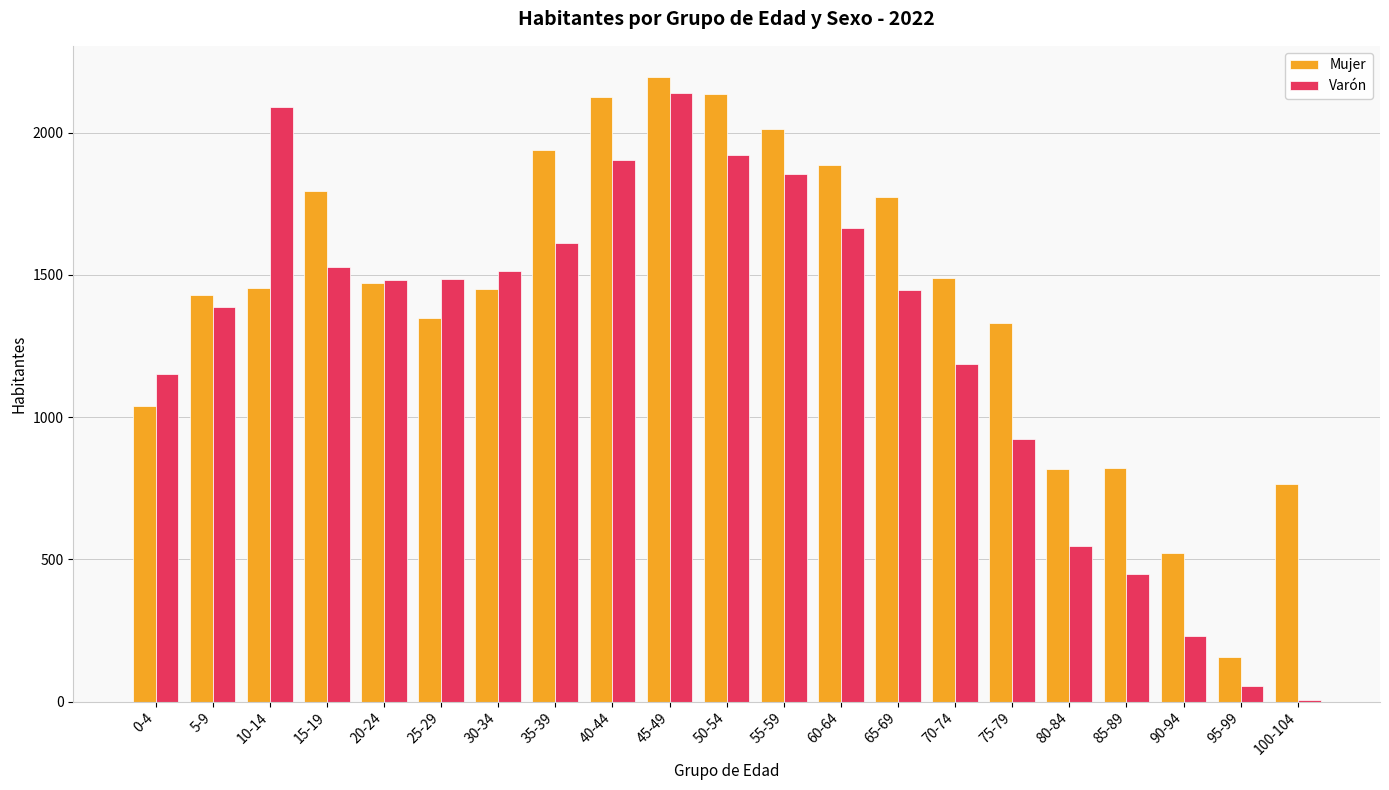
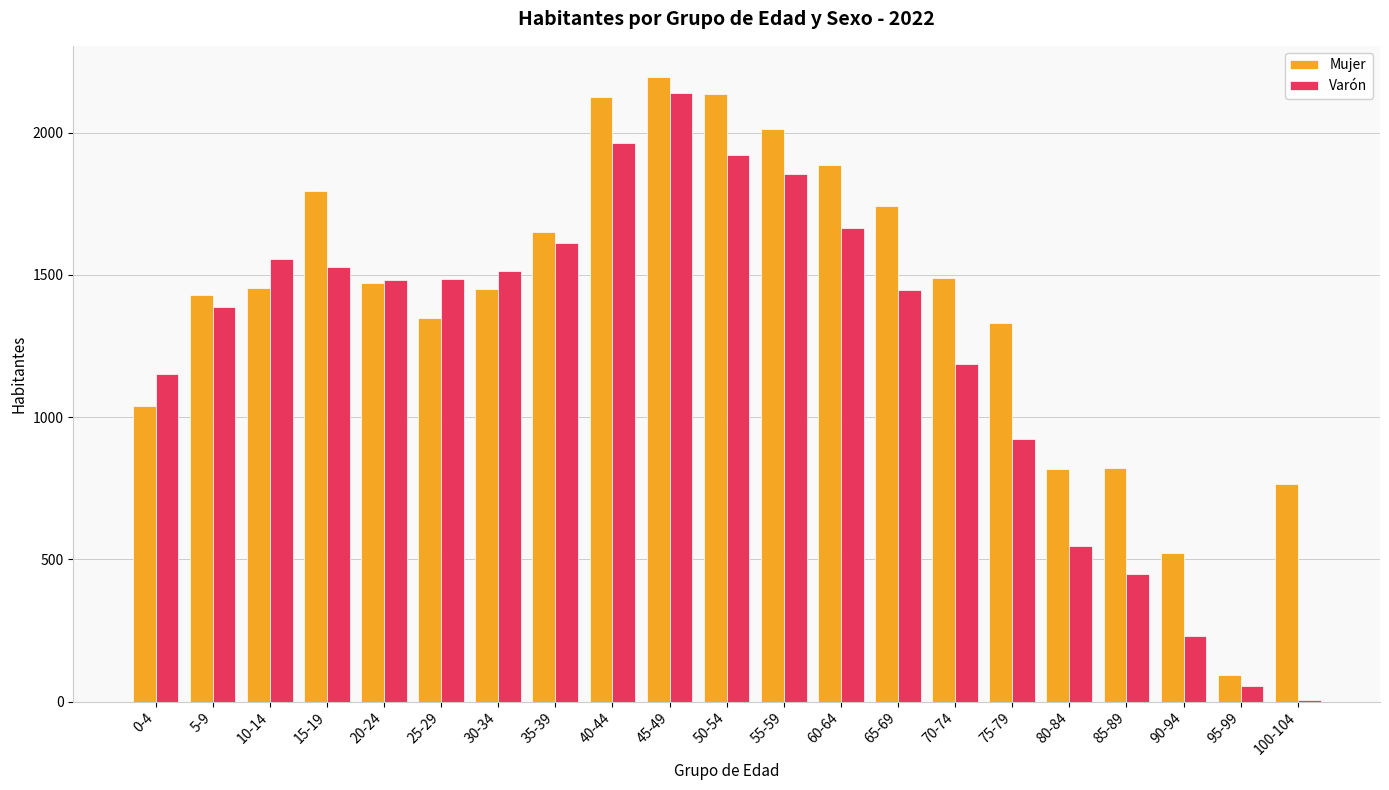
  {
    "Mujer": {
      "0-4": 1040,
      "5-9": 1430,
      "10-14": 1450,
      "15-19": 1800,
      "20-24": 1470,
      "25-29": 1350,
      "30-34": 1450,
-     "35-39": 1940,
+     "35-39": 1650,
      "40-44": 2130,
      "45-49": 2200,
      "50-54": 2140,
      "55-59": 2010,
      "60-64": 1890,
-     "65-69": 1770,
+     "65-69": 1740,
      "70-74": 1490,
      "75-79": 1330,
      "80-84": 820,
      "85-89": 820,
      "90-94": 520,
-     "95-99": 160,
+     "95-99": 90,
      "100-104": 760
    },
    "Varón": {
      "0-4": 1150,
      "5-9": 1390,
-     "10-14": 2090,
+     "10-14": 1560,
      "15-19": 1530,
      "20-24": 1480,
      "25-29": 1480,
      "30-34": 1520,
      "35-39": 1610,
-     "40-44": 1910,
+     "40-44": 1960,
      "45-49": 2140,
      "50-54": 1920,
      "55-59": 1860,
      "60-64": 1670,
      "65-69": 1450,
      "70-74": 1190,
      "75-79": 920,
      "80-84": 550,
      "85-89": 450,
      "90-94": 230,
      "95-99": 50
    }
  }
